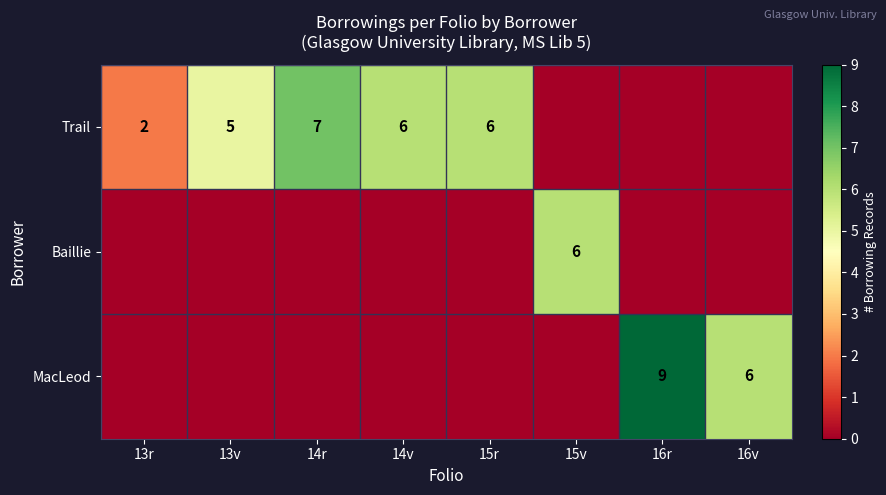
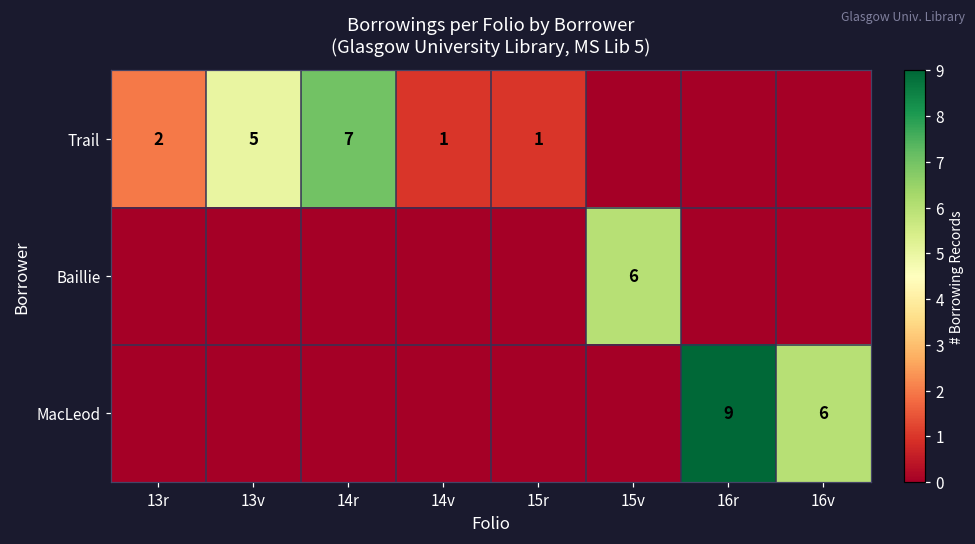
  {
    "Trail": {
      "13r": 2,
      "13v": 5,
      "14r": 7,
-     "14v": 6,
-     "15r": 6
+     "14v": 1,
+     "15r": 1
    },
    "Baillie": {
      "15v": 6
    },
    "MacLeod": {
      "16r": 9,
      "16v": 6
    }
  }
